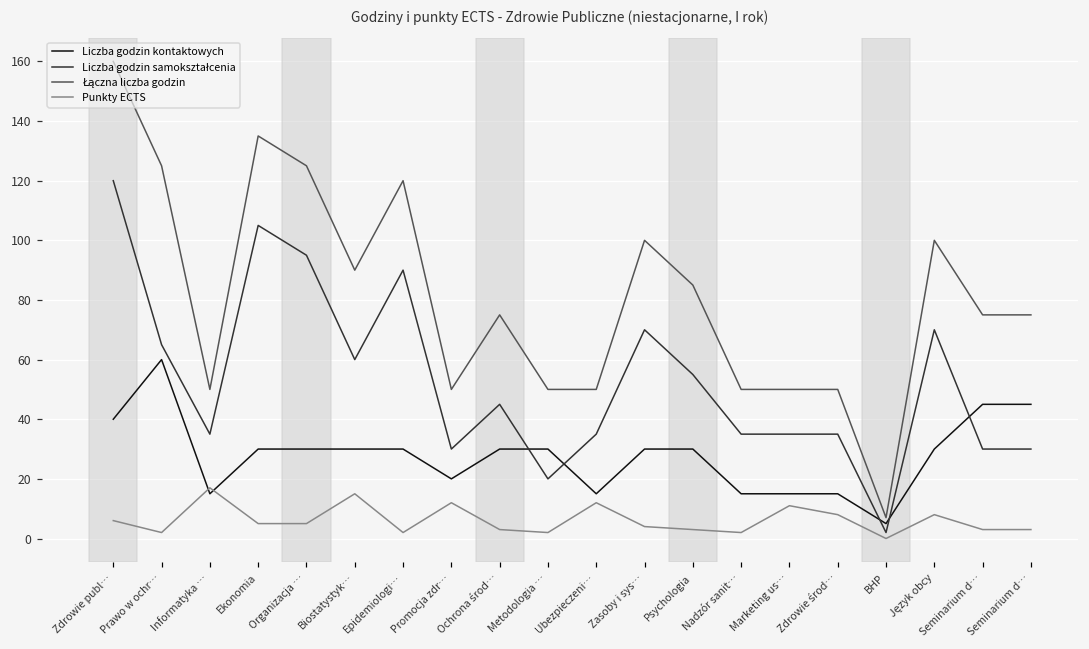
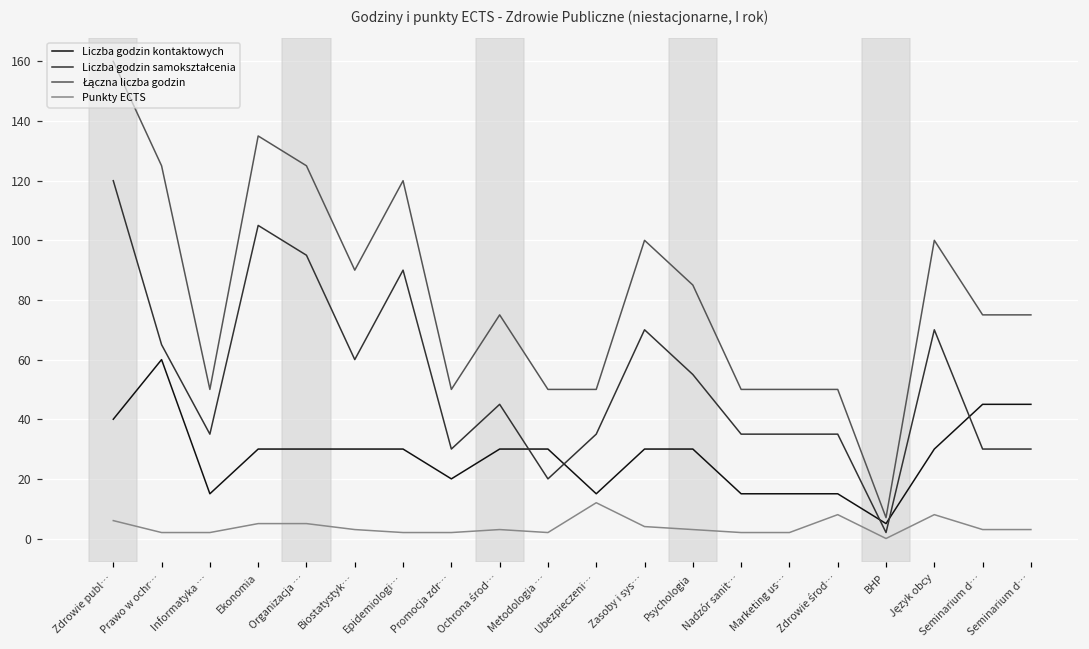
  {
    "Punkty ECTS": {
      "Zdrowie publ…": 6,
      "Prawo w ochr…": 2,
-     "Informatyka …": 17,
+     "Informatyka …": 2,
      "Ekonomia": 5,
      "Organizacja …": 5,
-     "Biostatystyk…": 15,
+     "Biostatystyk…": 3,
      "Epidemiologi…": 2,
-     "Promocja zdr…": 12,
+     "Promocja zdr…": 2,
      "Ochrona środ…": 3,
      "Metodologia …": 2,
      "Ubezpieczeni…": 12,
      "Zasoby i sys…": 4,
      "Psychologia": 3,
      "Nadzór sanit…": 2,
-     "Marketing us…": 11,
+     "Marketing us…": 2,
      "Zdrowie środ…": 8,
      "BHP": 0,
      "Język obcy": 8
    }
  }
